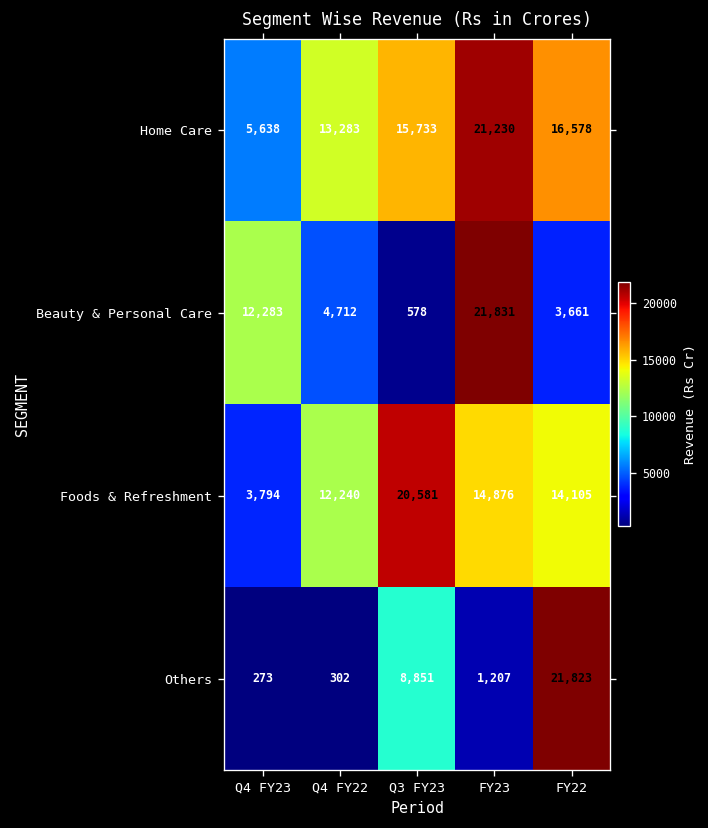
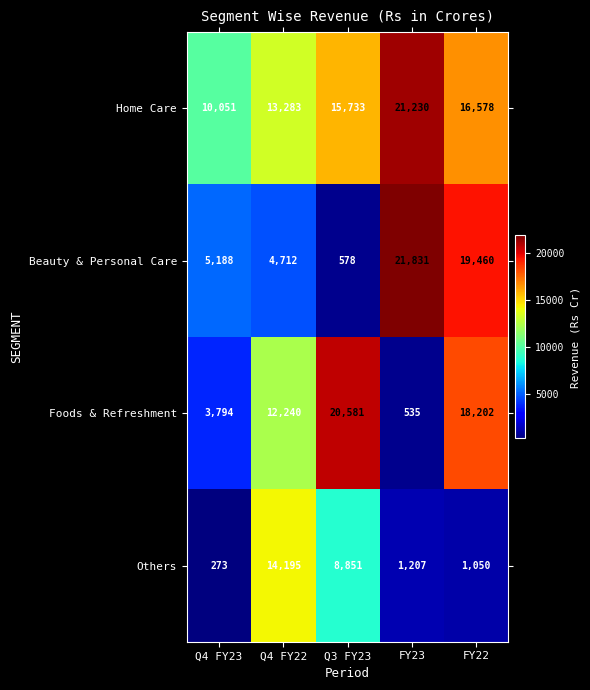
  {
    "Home Care": {
-     "Q4 FY23": "5,638",
+     "Q4 FY23": "10,051",
      "Q4 FY22": "13,283",
      "Q3 FY23": "15,733",
      "FY23": "21,230",
      "FY22": "16,578"
    },
    "Beauty & Personal Care": {
-     "Q4 FY23": "12,283",
+     "Q4 FY23": "5,188",
      "Q4 FY22": "4,712",
      "Q3 FY23": "578",
      "FY23": "21,831",
-     "FY22": "3,661"
+     "FY22": "19,460"
    },
    "Foods & Refreshment": {
      "Q4 FY23": "3,794",
      "Q4 FY22": "12,240",
      "Q3 FY23": "20,581",
-     "FY23": "14,876",
-     "FY22": "14,105"
+     "FY23": "535",
+     "FY22": "18,202"
    },
    "Others": {
      "Q4 FY23": "273",
-     "Q4 FY22": "302",
+     "Q4 FY22": "14,195",
      "Q3 FY23": "8,851",
      "FY23": "1,207",
-     "FY22": "21,823"
+     "FY22": "1,050"
    }
  }
